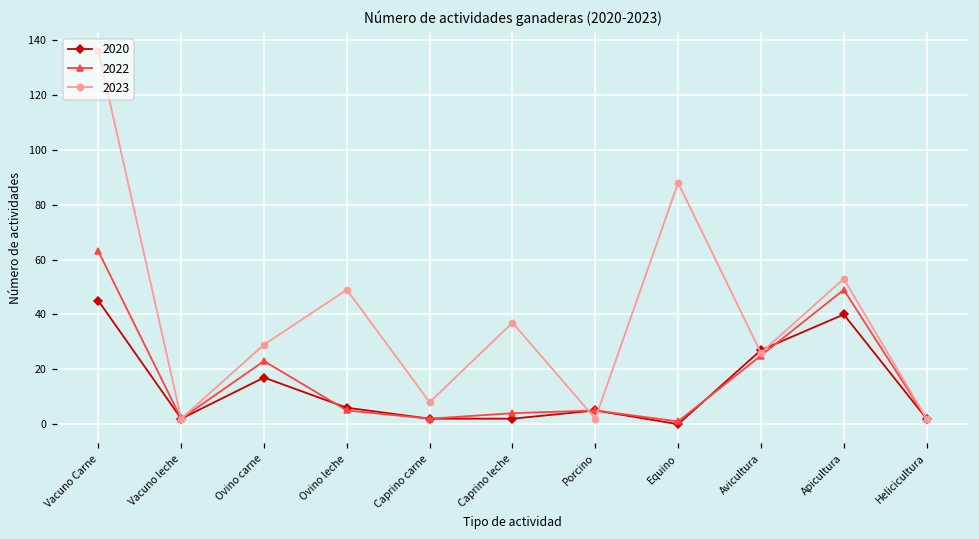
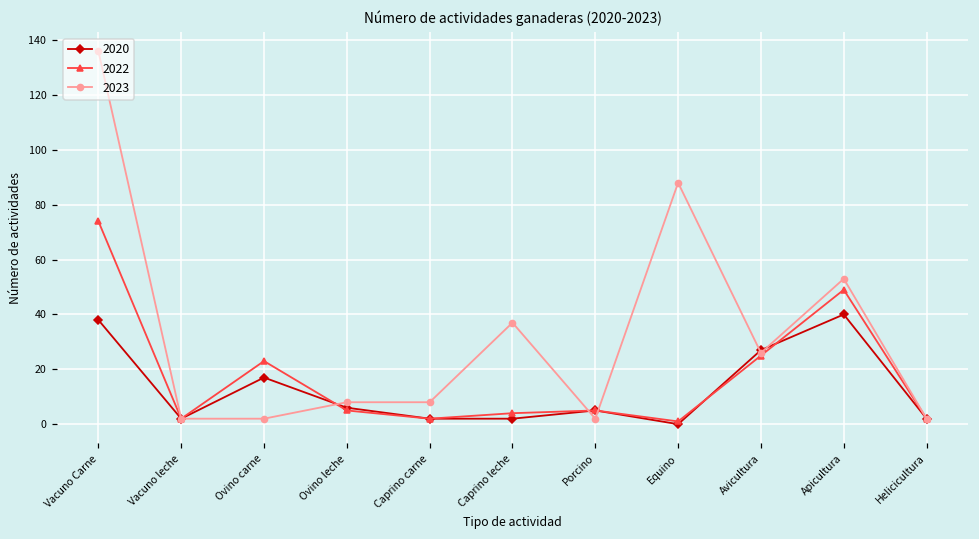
  {
    "2020": {
-     "Vacuno Carne": 45,
+     "Vacuno Carne": 38,
      "Ovino carne": 17,
      "Caprino leche": 2,
      "Apicultura": 40
    },
    "2022": {
-     "Vacuno Carne": 63,
+     "Vacuno Carne": 74,
      "Ovino carne": 23,
      "Caprino leche": 4,
      "Apicultura": 49
    },
    "2023": {
-     "Ovino carne": 29,
-     "Ovino leche": 49,
+     "Ovino carne": 2,
+     "Ovino leche": 8,
      "Caprino carne": 8,
      "Caprino leche": 37,
      "Porcino": 2,
      "Equino": 88,
      "Apicultura": 53
    }
  }
